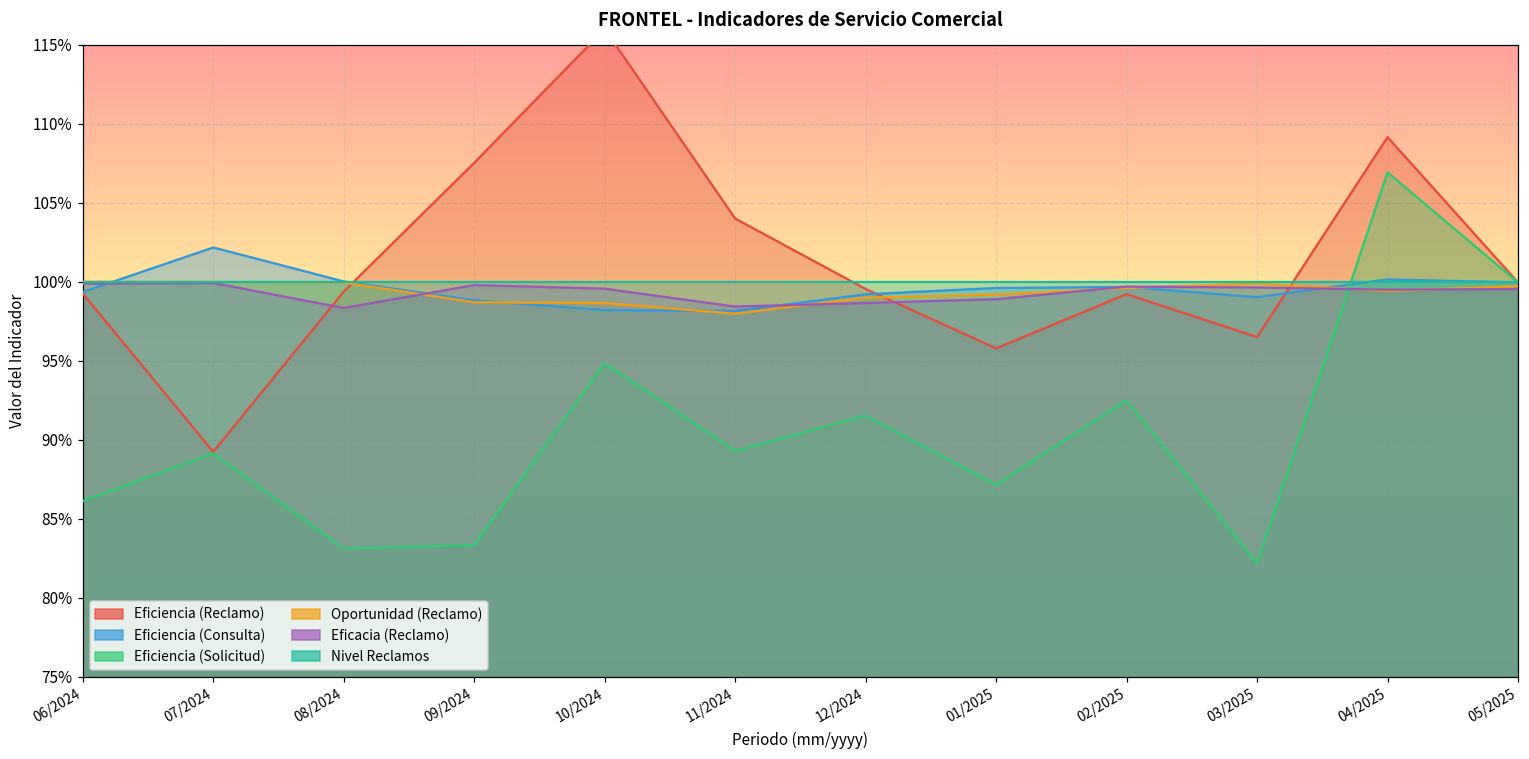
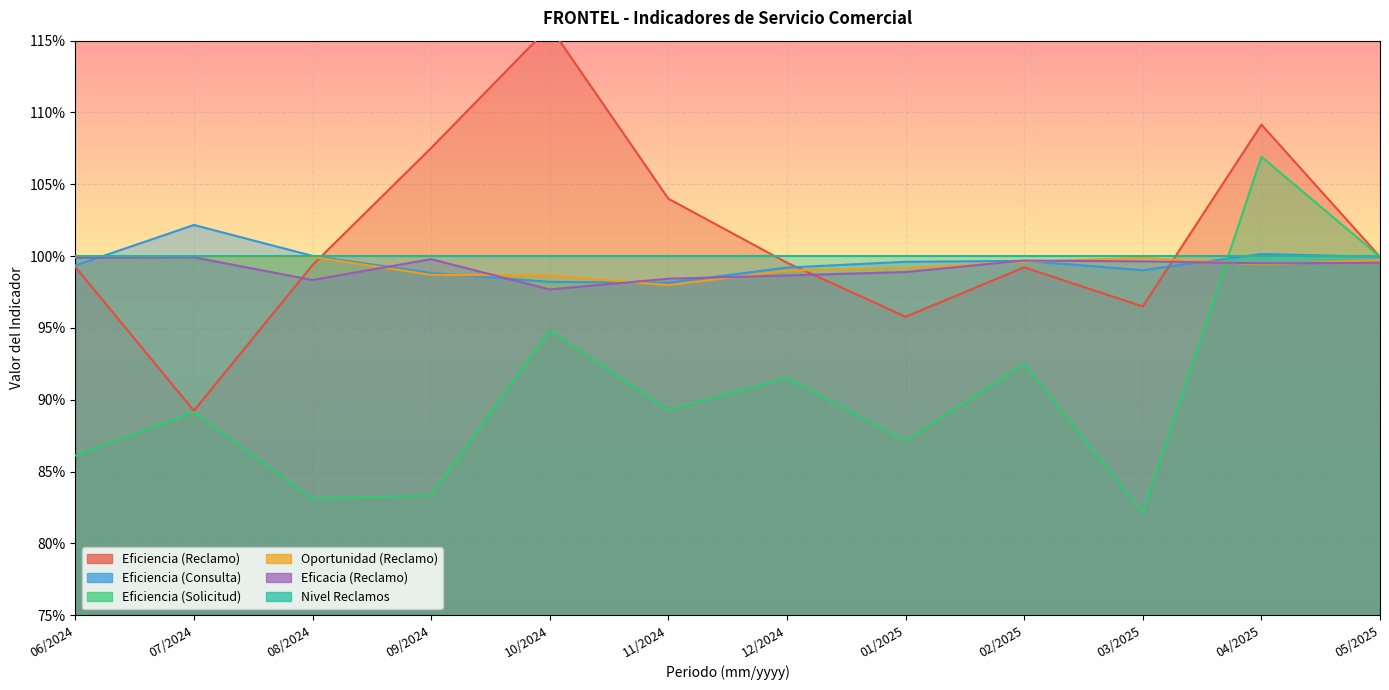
  {
    "Eficacia (Reclamo)": {
      "08/2024": "98.3%",
      "09/2024": "99.8%",
-     "10/2024": "99.6%",
+     "10/2024": "97.7%",
      "11/2024": "98.4%",
      "12/2024": "98.7%",
      "01/2025": "98.9%",
      "03/2025": "99.6%",
      "05/2025": "99.5%"
    }
  }
